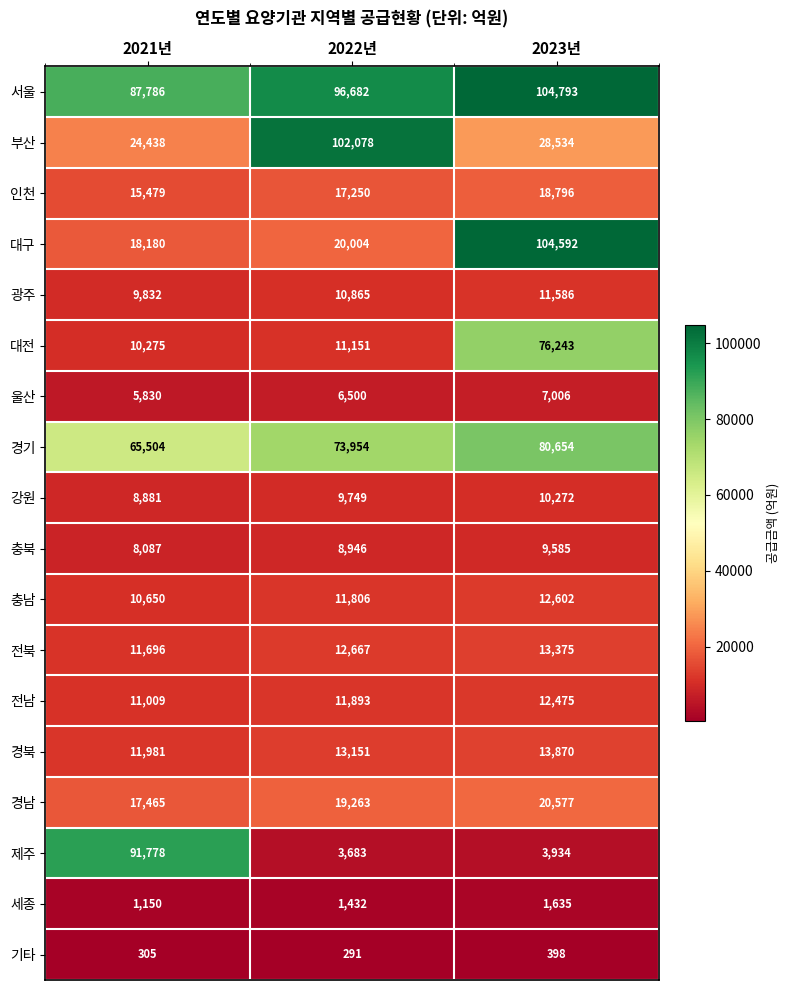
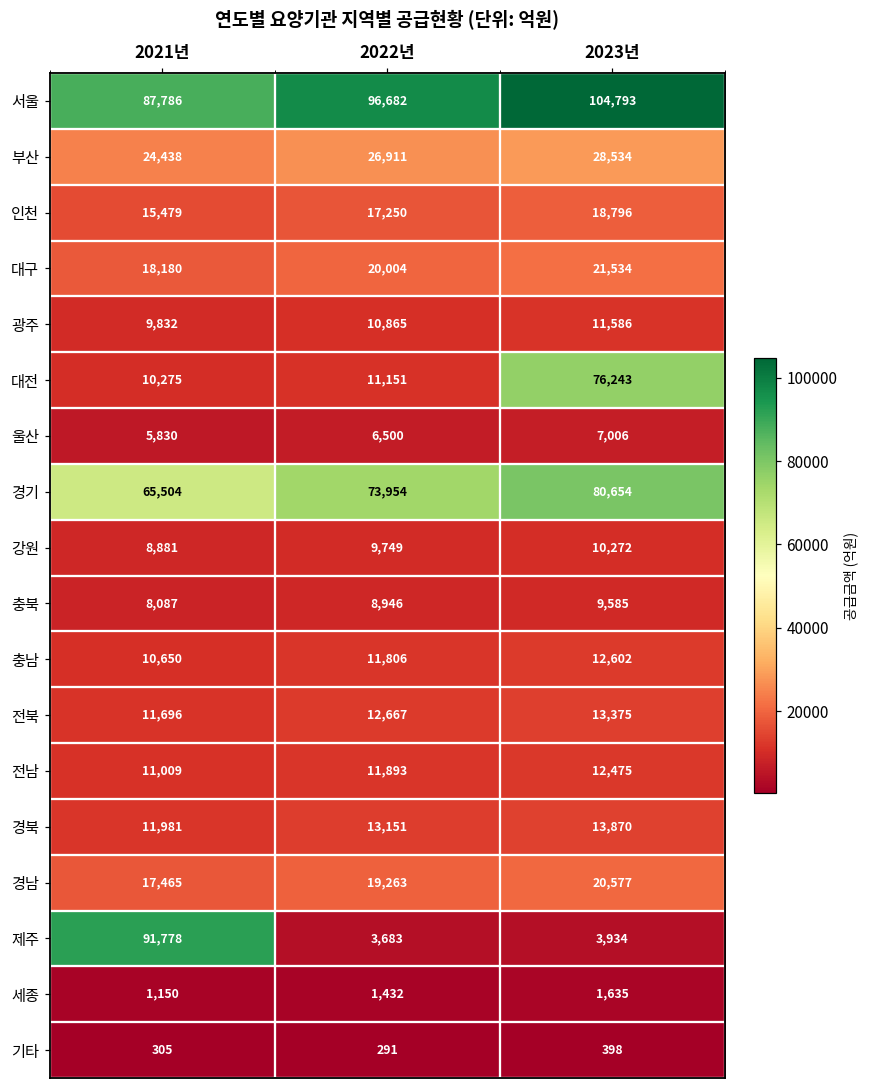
  {
    "서울": {
      "2021년": "87,786",
      "2022년": "96,682",
      "2023년": "104,793"
    },
    "부산": {
      "2021년": "24,438",
-     "2022년": "102,078",
+     "2022년": "26,911",
      "2023년": "28,534"
    },
    "인천": {
      "2021년": "15,479",
      "2022년": "17,250",
      "2023년": "18,796"
    },
    "대구": {
      "2021년": "18,180",
      "2022년": "20,004",
-     "2023년": "104,592"
+     "2023년": "21,534"
    },
    "광주": {
      "2021년": "9,832",
      "2022년": "10,865",
      "2023년": "11,586"
    },
    "대전": {
      "2021년": "10,275",
      "2022년": "11,151",
      "2023년": "76,243"
    },
    "울산": {
      "2021년": "5,830",
      "2022년": "6,500",
      "2023년": "7,006"
    },
    "경기": {
      "2021년": "65,504",
      "2022년": "73,954",
      "2023년": "80,654"
    },
    "강원": {
      "2021년": "8,881",
      "2022년": "9,749",
      "2023년": "10,272"
    },
    "충북": {
      "2021년": "8,087",
      "2022년": "8,946",
      "2023년": "9,585"
    },
    "충남": {
      "2021년": "10,650",
      "2022년": "11,806",
      "2023년": "12,602"
    },
    "전북": {
      "2021년": "11,696",
      "2022년": "12,667",
      "2023년": "13,375"
    },
    "전남": {
      "2021년": "11,009",
      "2022년": "11,893",
      "2023년": "12,475"
    },
    "경북": {
      "2021년": "11,981",
      "2022년": "13,151",
      "2023년": "13,870"
    },
    "경남": {
      "2021년": "17,465",
      "2022년": "19,263",
      "2023년": "20,577"
    },
    "제주": {
      "2021년": "91,778",
      "2022년": "3,683",
      "2023년": "3,934"
    },
    "세종": {
      "2021년": "1,150",
      "2022년": "1,432",
      "2023년": "1,635"
    },
    "기타": {
      "2021년": "305",
      "2022년": "291",
      "2023년": "398"
    }
  }
